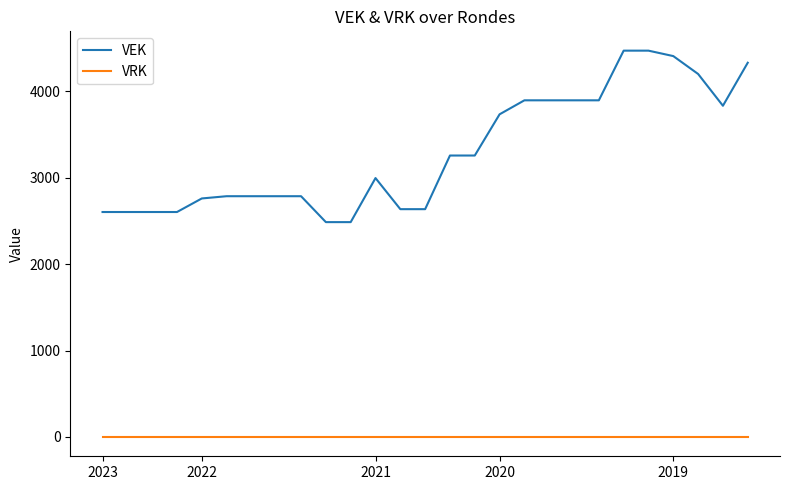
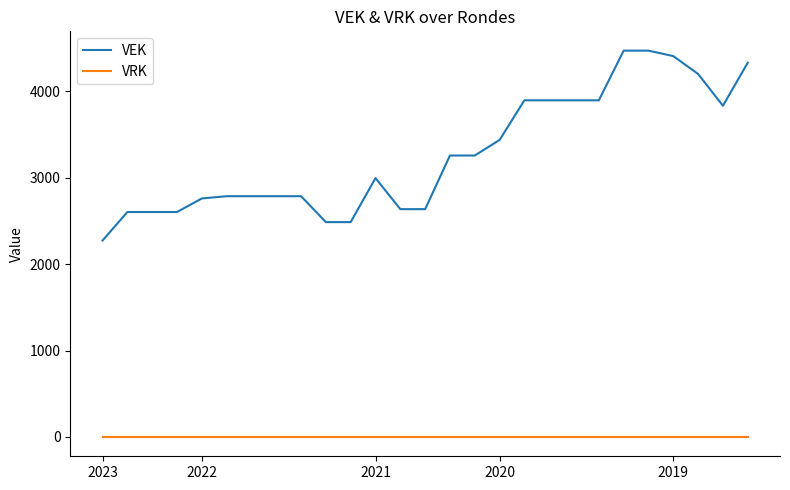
  {
    "VEK": {
-     "2023": 2600,
+     "2023": 2300,
      "2022": 2800,
      "2021": 3000,
-     "2020": 3700,
+     "2020": 3400,
      "2019": 4400
    },
    "VRK": {
      "2023": 0,
      "2022": 0,
      "2021": 0,
      "2020": 0,
      "2019": 0
    }
  }
